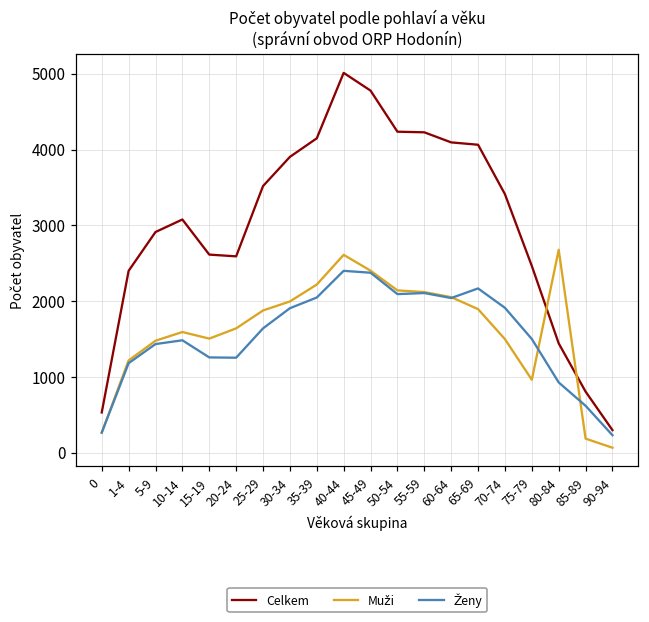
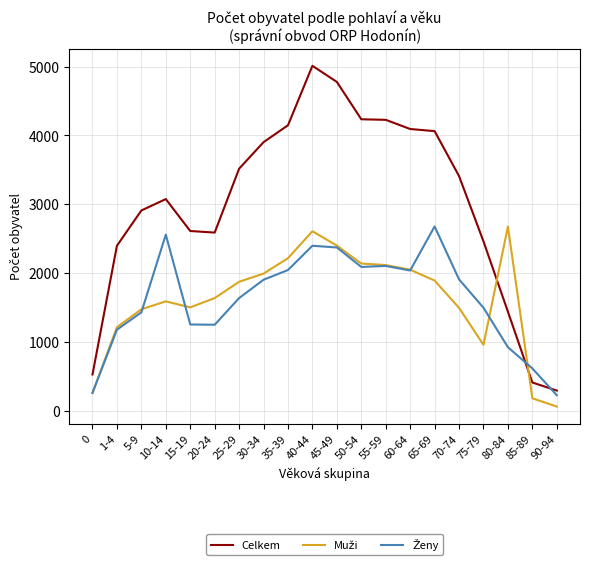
  {
    "Celkem": {
      "0": 500,
      "1-4": 2400,
      "5-9": 2900,
      "10-14": 3100,
      "15-19": 2600,
      "20-24": 2600,
      "25-29": 3500,
      "30-34": 3900,
      "35-39": 4100,
      "40-44": 5000,
      "45-49": 4800,
      "50-54": 4200,
      "55-59": 4200,
      "60-64": 4100,
      "65-69": 4100,
      "70-74": 3400,
      "75-79": 2500,
      "80-84": 1400,
-     "85-89": 800,
+     "85-89": 400,
      "90-94": 300
    },
    "Muži": {
      "5-9": 1500,
      "10-14": 1600,
      "15-19": 1500,
      "20-24": 1600,
      "25-29": 1900,
      "30-34": 2000,
      "35-39": 2200,
      "40-44": 2600,
      "50-54": 2100,
      "65-69": 1900,
      "70-74": 1500,
      "75-79": 1000,
      "80-84": 2700,
      "85-89": 200,
      "90-94": 100
    },
    "Ženy": {
      "5-9": 1400,
-     "10-14": 1500,
+     "10-14": 2600,
      "15-19": 1300,
      "20-24": 1300,
      "25-29": 1600,
      "30-34": 1900,
      "35-39": 2000,
      "40-44": 2400,
      "50-54": 2100,
-     "65-69": 2200,
+     "65-69": 2700,
      "70-74": 1900,
      "75-79": 1500,
      "80-84": 900,
      "85-89": 600,
      "90-94": 200
    }
  }
